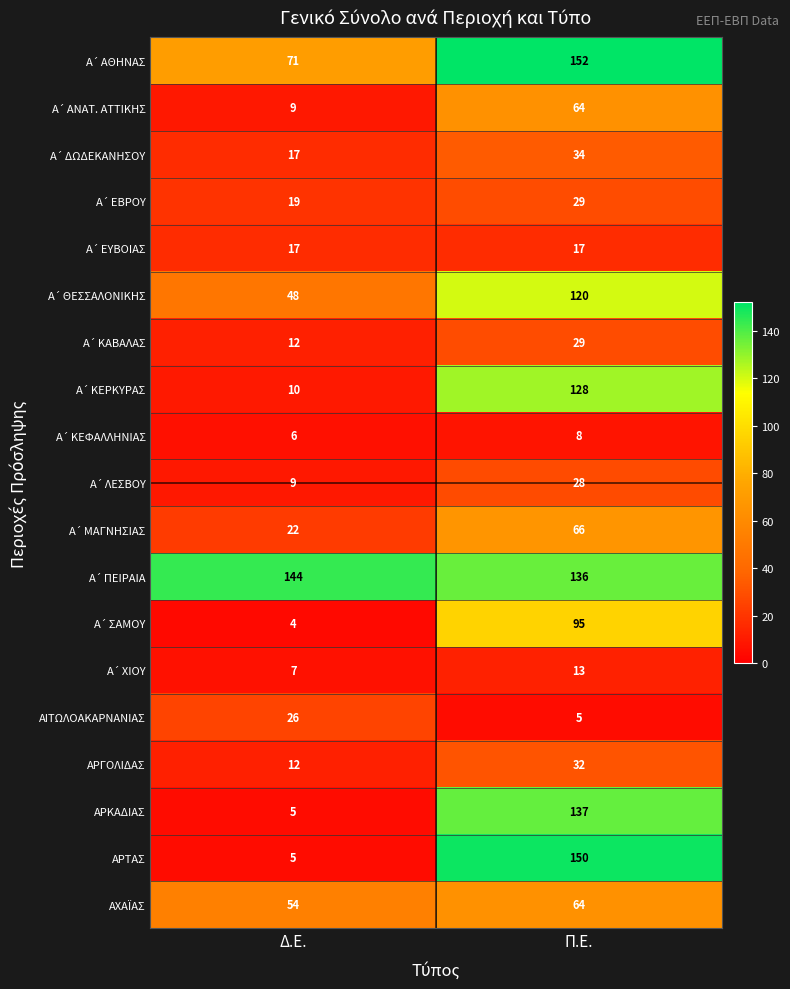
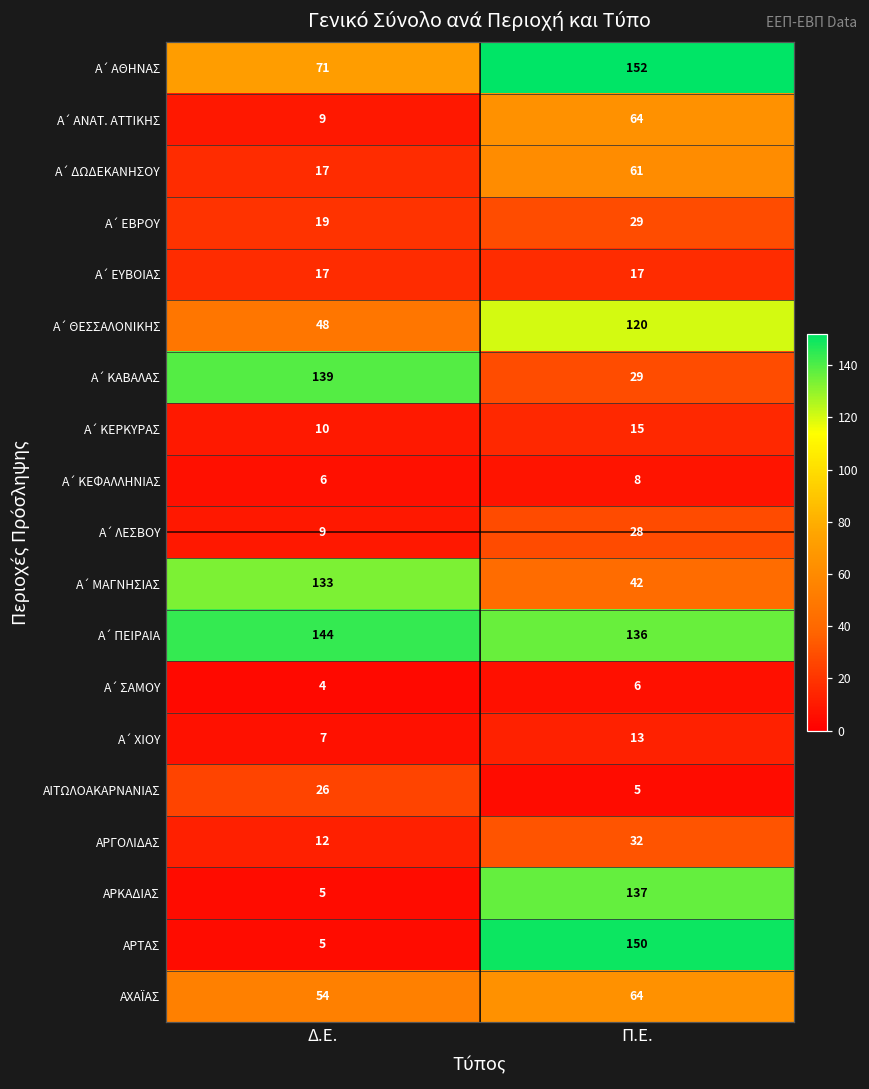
  {
    "Α΄ ΑΘΗΝΑΣ": {
      "Δ.Ε.": 71,
      "Π.Ε.": 152
    },
    "Α΄ ΑΝΑΤ. ΑΤΤΙΚΗΣ": {
      "Δ.Ε.": 9,
      "Π.Ε.": 64
    },
    "Α΄ ΔΩΔΕΚΑΝΗΣΟΥ": {
      "Δ.Ε.": 17,
-     "Π.Ε.": 34
+     "Π.Ε.": 61
    },
    "Α΄ ΕΒΡΟΥ": {
      "Δ.Ε.": 19,
      "Π.Ε.": 29
    },
    "Α΄ ΕΥΒΟΙΑΣ": {
      "Δ.Ε.": 17,
      "Π.Ε.": 17
    },
    "Α΄ ΘΕΣΣΑΛΟΝΙΚΗΣ": {
      "Δ.Ε.": 48,
      "Π.Ε.": 120
    },
    "Α΄ ΚΑΒΑΛΑΣ": {
-     "Δ.Ε.": 12,
+     "Δ.Ε.": 139,
      "Π.Ε.": 29
    },
    "Α΄ ΚΕΡΚΥΡΑΣ": {
      "Δ.Ε.": 10,
-     "Π.Ε.": 128
+     "Π.Ε.": 15
    },
    "Α΄ ΚΕΦΑΛΛΗΝΙΑΣ": {
      "Δ.Ε.": 6,
      "Π.Ε.": 8
    },
    "Α΄ ΛΕΣΒΟΥ": {
      "Δ.Ε.": 9,
      "Π.Ε.": 28
    },
    "Α΄ ΜΑΓΝΗΣΙΑΣ": {
-     "Δ.Ε.": 22,
-     "Π.Ε.": 66
+     "Δ.Ε.": 133,
+     "Π.Ε.": 42
    },
    "Α΄ ΠΕΙΡΑΙΑ": {
      "Δ.Ε.": 144,
      "Π.Ε.": 136
    },
    "Α΄ ΣΑΜΟΥ": {
      "Δ.Ε.": 4,
-     "Π.Ε.": 95
+     "Π.Ε.": 6
    },
    "Α΄ ΧΙΟΥ": {
      "Δ.Ε.": 7,
      "Π.Ε.": 13
    },
    "ΑΙΤΩΛΟΑΚΑΡΝΑΝΙΑΣ": {
      "Δ.Ε.": 26,
      "Π.Ε.": 5
    },
    "ΑΡΓΟΛΙΔΑΣ": {
      "Δ.Ε.": 12,
      "Π.Ε.": 32
    },
    "ΑΡΚΑΔΙΑΣ": {
      "Δ.Ε.": 5,
      "Π.Ε.": 137
    },
    "ΑΡΤΑΣ": {
      "Δ.Ε.": 5,
      "Π.Ε.": 150
    },
    "ΑΧΑΪΑΣ": {
      "Δ.Ε.": 54,
      "Π.Ε.": 64
    }
  }
